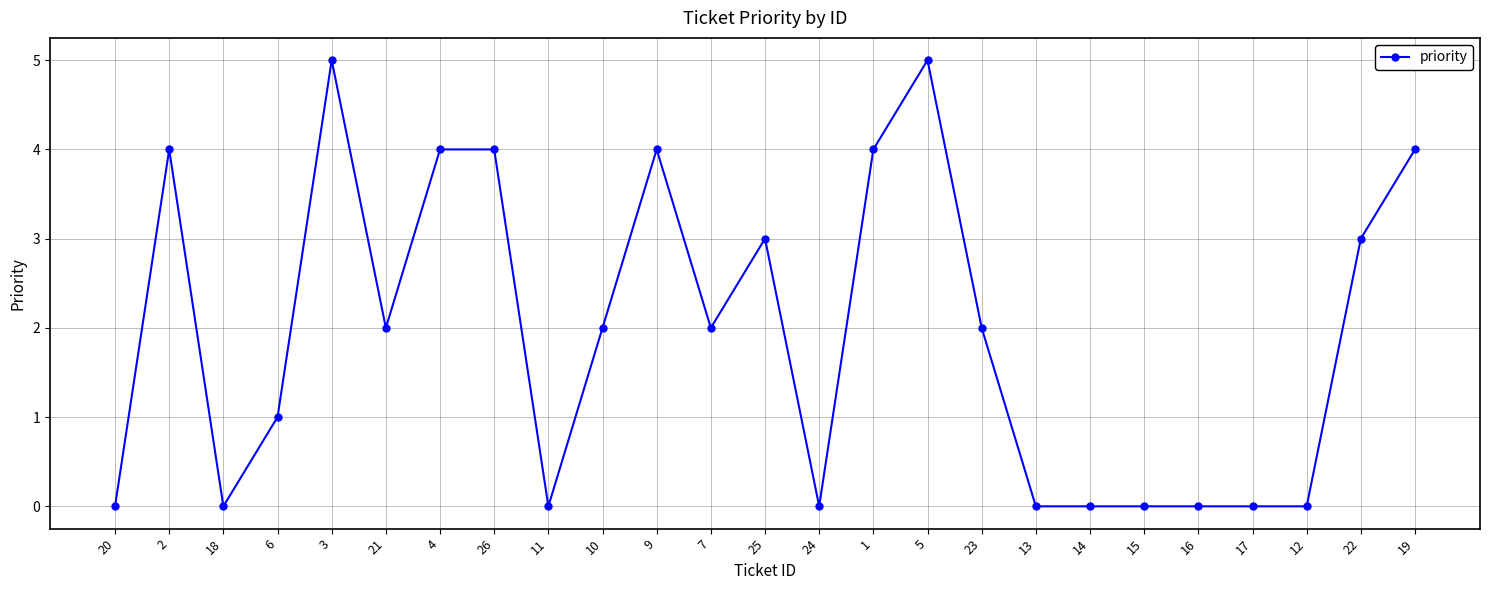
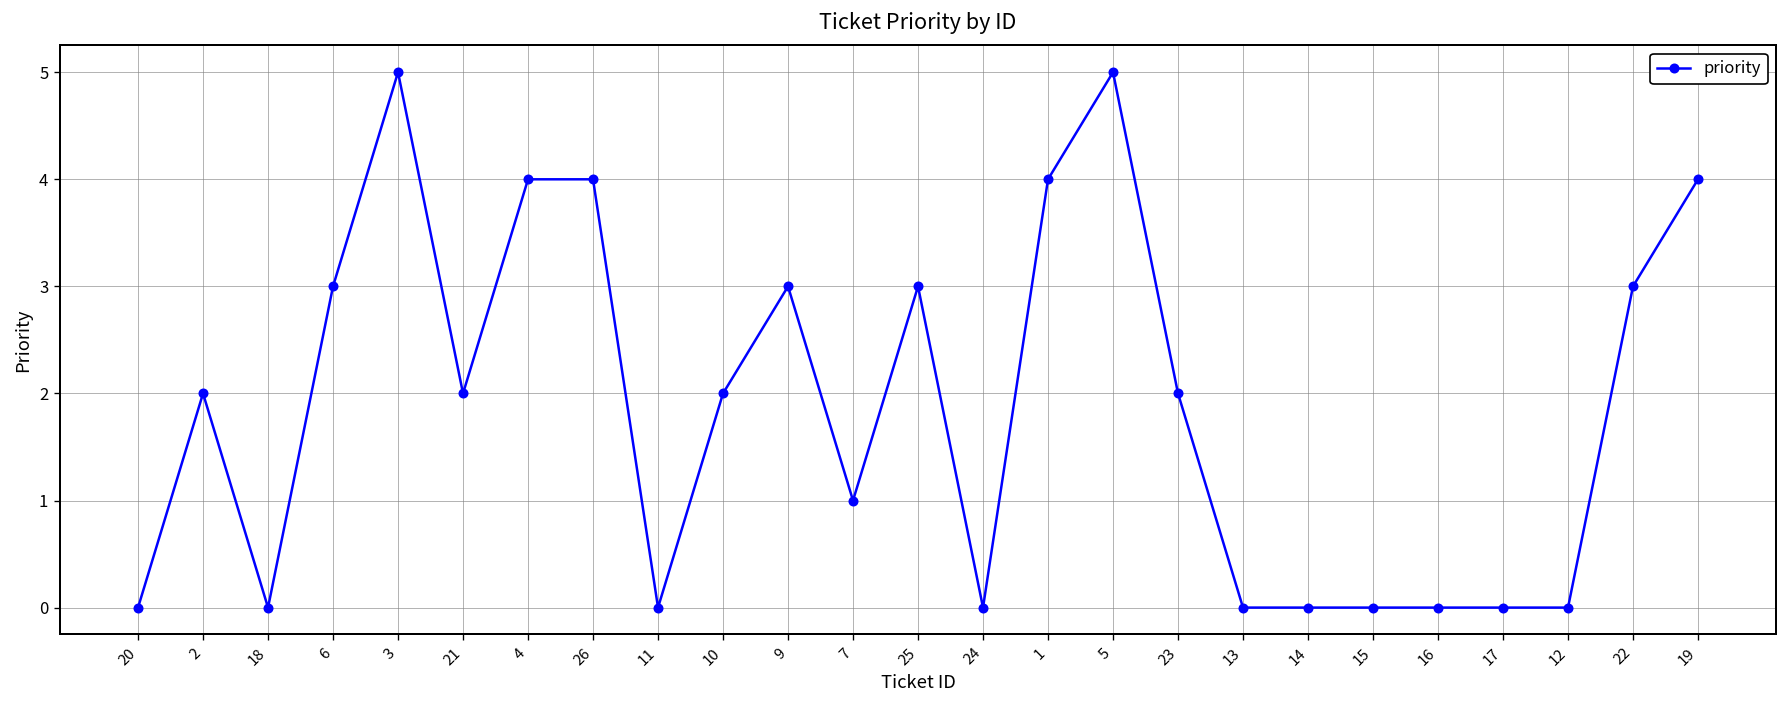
  {
    "20": 0,
-   "2": 4,
+   "2": 2,
    "18": 0,
-   "6": 1,
+   "6": 3,
    "3": 5,
    "21": 2,
    "4": 4,
    "26": 4,
    "11": 0,
    "10": 2,
-   "9": 4,
-   "7": 2,
+   "9": 3,
+   "7": 1,
    "25": 3,
    "24": 0,
    "1": 4,
    "5": 5,
    "23": 2,
    "13": 0,
    "14": 0,
    "15": 0,
    "16": 0,
    "17": 0,
    "12": 0,
    "22": 3,
    "19": 4
  }
